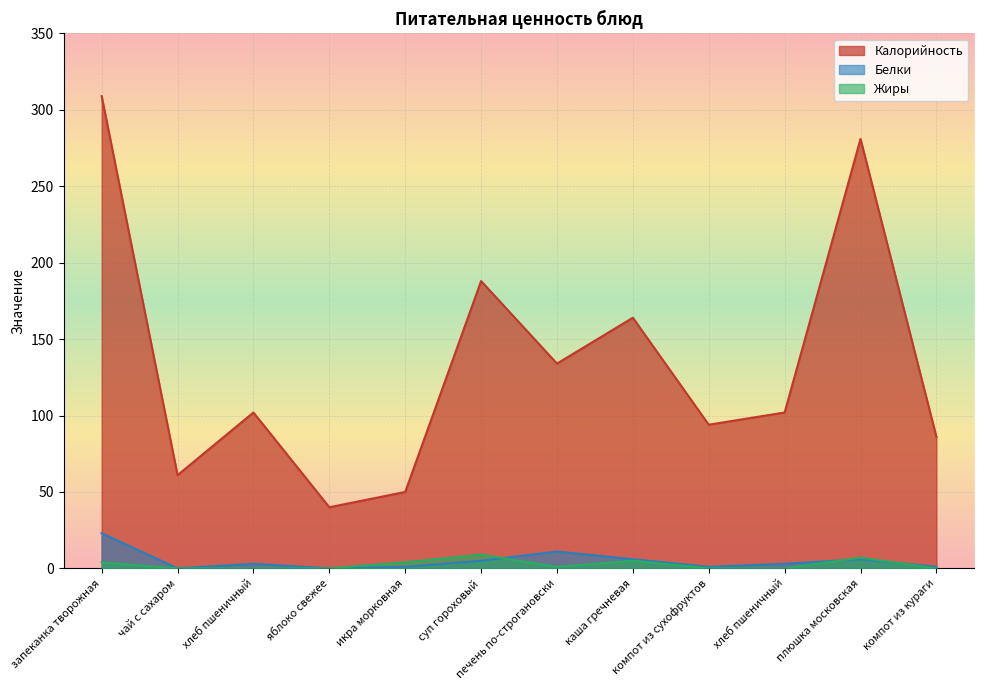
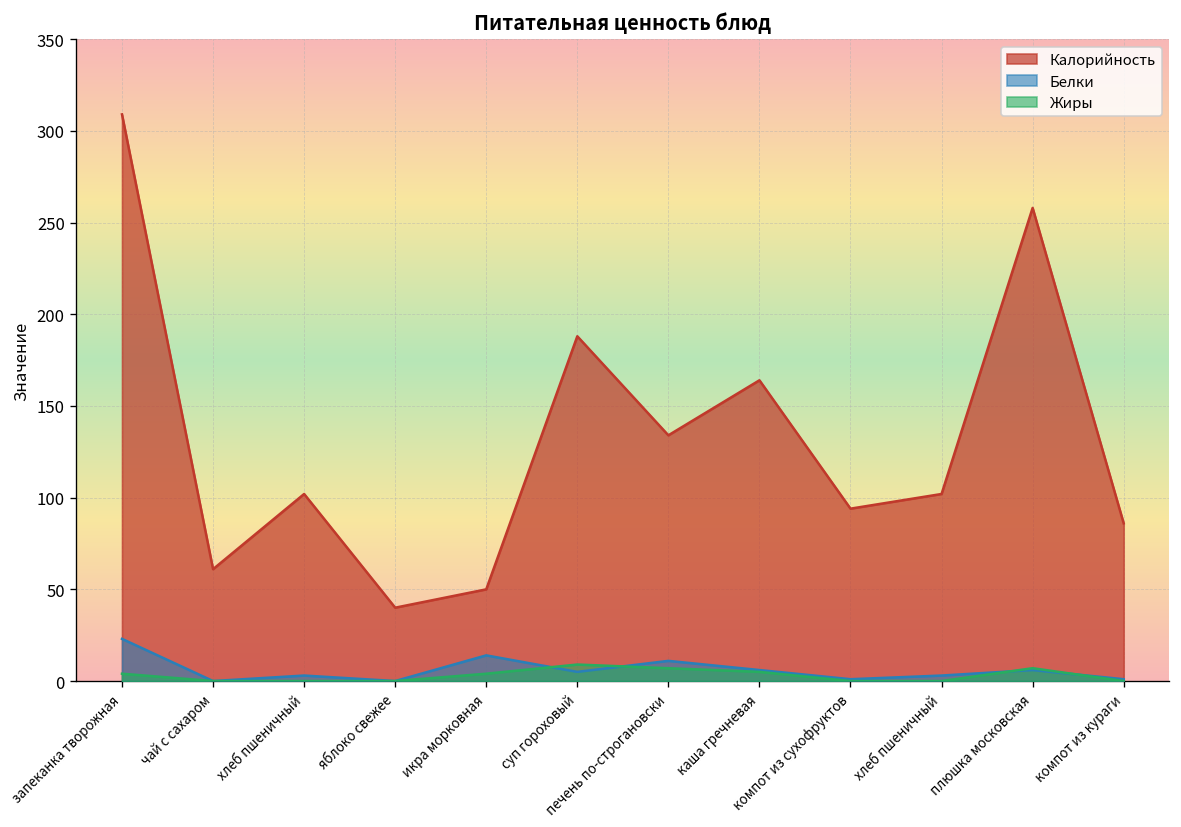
  {
    "Калорийность": {
      "запеканка творожная": 309,
      "чай с сахаром": 61,
      "яблоко свежее": 40,
      "икра морковная": 50,
      "суп гороховый": 188,
      "печень по-строгановски": 134,
      "каша гречневая": 164,
      "компот из сухофруктов": 94,
-     "плюшка московская": 281,
+     "плюшка московская": 258,
      "компот из кураги": 86
    },
    "Белки": {
      "запеканка творожная": 23,
-     "икра морковная": 1,
+     "икра морковная": 14,
      "суп гороховый": 5,
      "печень по-строгановски": 11
    },
    "Жиры": {
      "запеканка творожная": 4,
      "икра морковная": 4,
      "суп гороховый": 9,
-     "печень по-строгановски": 1
+     "печень по-строгановски": 7
    }
  }
